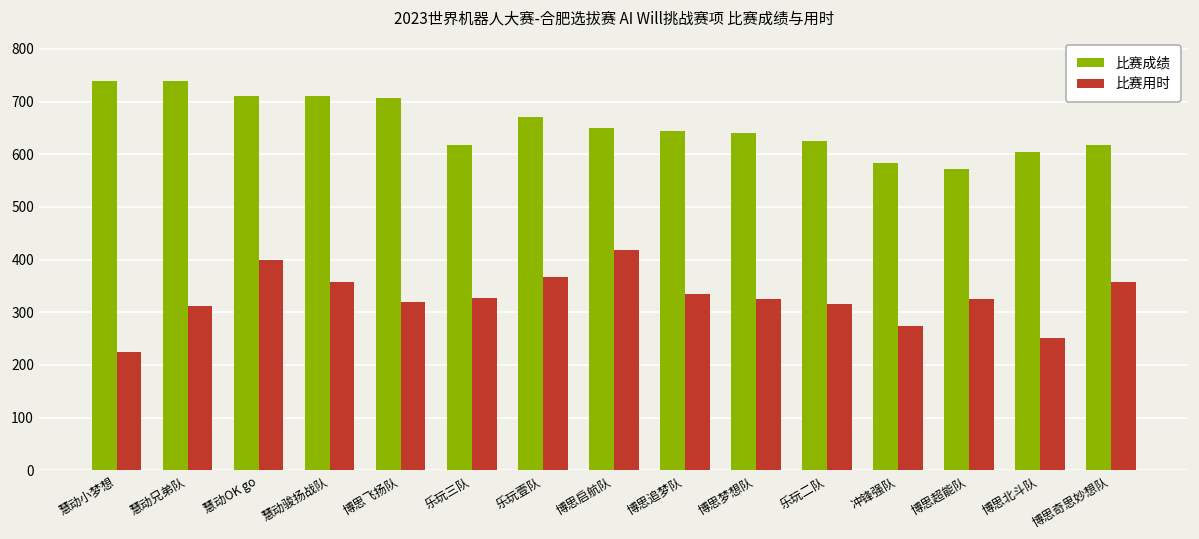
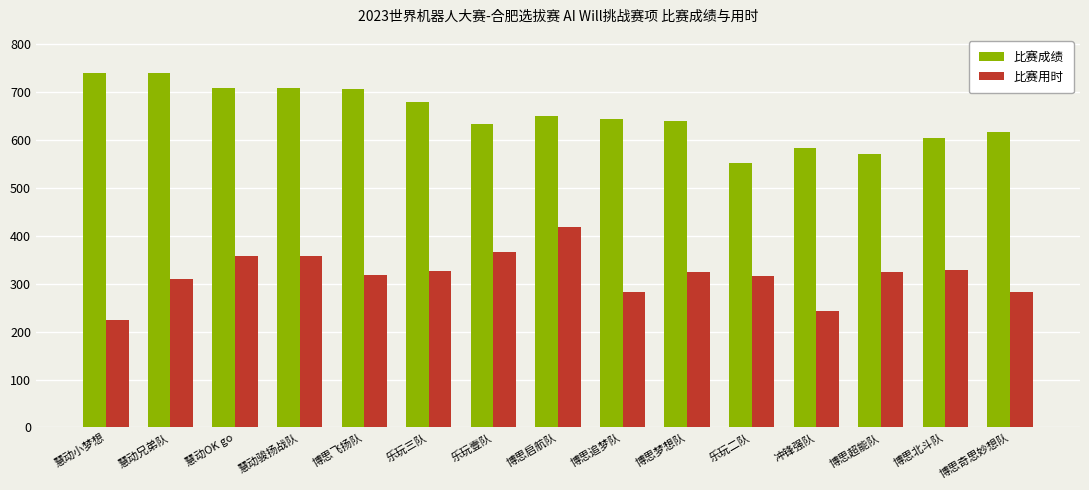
  {
    "比赛成绩": {
      "慧动小梦想": 740,
      "慧动兄弟队": 740,
      "慧动OK go": 710,
      "慧动骏扬战队": 710,
      "博思飞扬队": 710,
-     "乐玩三队": 620,
-     "乐玩壹队": 670,
+     "乐玩三队": 680,
+     "乐玩壹队": 630,
      "博思启航队": 650,
      "博思追梦队": 650,
      "博思梦想队": 640,
-     "乐玩二队": 630,
+     "乐玩二队": 550,
      "冲锋强队": 580,
      "博思超能队": 570,
      "博思北斗队": 610,
      "博思奇思妙想队": 620
    },
    "比赛用时": {
      "慧动小梦想": 230,
      "慧动兄弟队": 310,
-     "慧动OK go": 400,
+     "慧动OK go": 360,
      "慧动骏扬战队": 360,
      "博思飞扬队": 320,
      "乐玩三队": 330,
      "乐玩壹队": 370,
      "博思启航队": 420,
-     "博思追梦队": 330,
+     "博思追梦队": 280,
      "博思梦想队": 330,
      "乐玩二队": 320,
-     "冲锋强队": 270,
+     "冲锋强队": 240,
      "博思超能队": 330,
-     "博思北斗队": 250,
-     "博思奇思妙想队": 360
+     "博思北斗队": 330,
+     "博思奇思妙想队": 280
    }
  }
